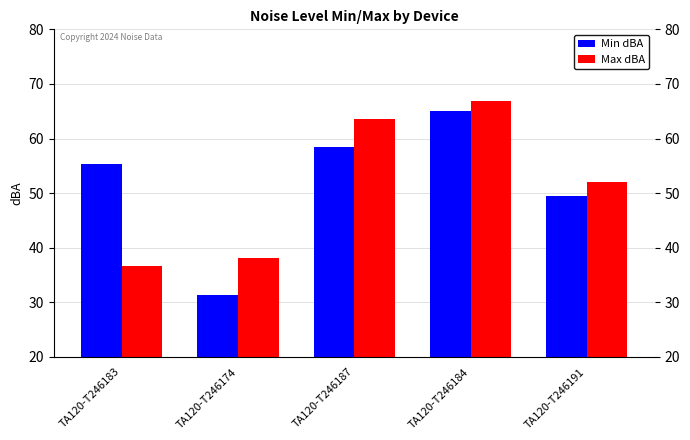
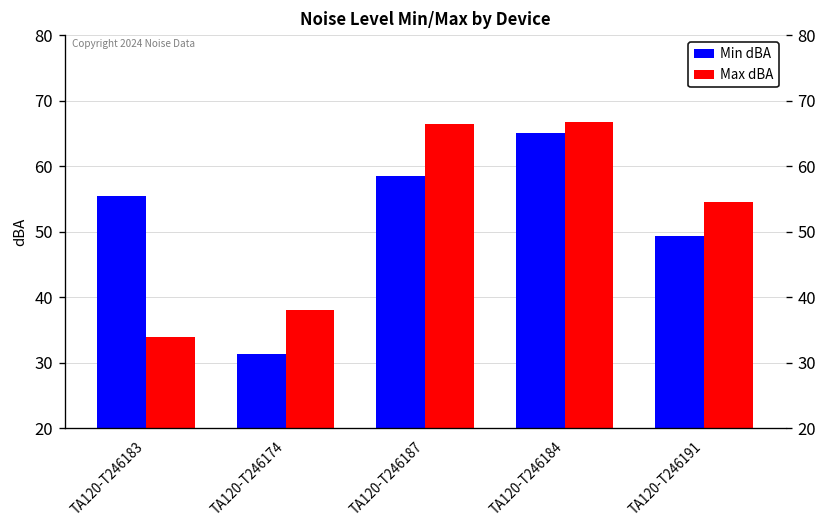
  {
    "Min dBA": {
      "TA120-T246183": 55,
      "TA120-T246174": 31,
      "TA120-T246187": 59,
      "TA120-T246184": 65,
      "TA120-T246191": 49
    },
    "Max dBA": {
-     "TA120-T246183": 37,
+     "TA120-T246183": 34,
      "TA120-T246174": 38,
-     "TA120-T246187": 64,
+     "TA120-T246187": 67,
      "TA120-T246184": 67,
-     "TA120-T246191": 52
+     "TA120-T246191": 55
    }
  }
